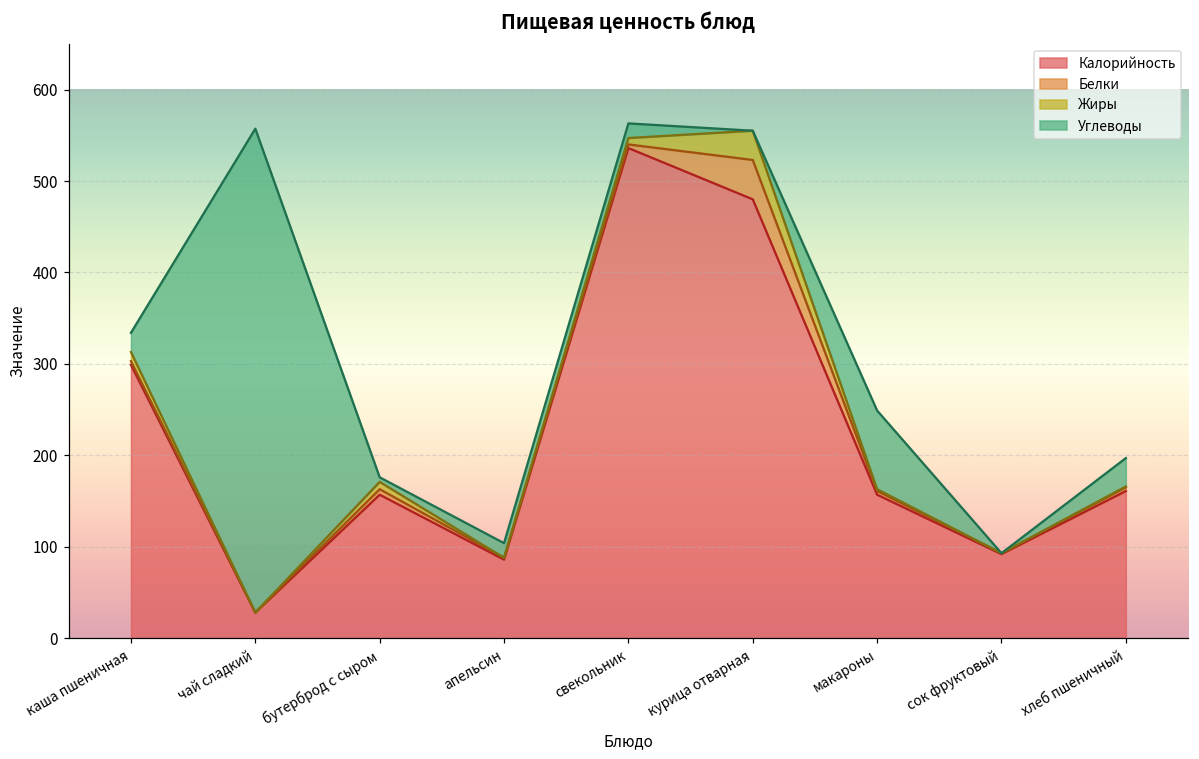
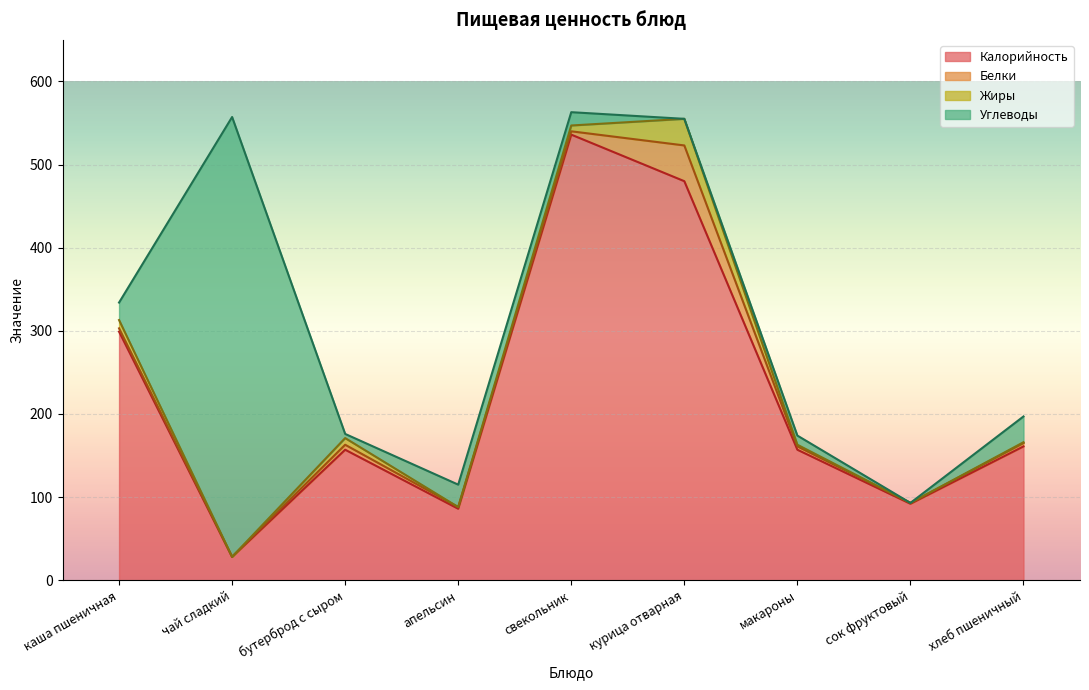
  {
    "Углеводы": {
      "каша пшеничная": 20,
      "чай сладкий": 530,
      "бутерброд с сыром": 10,
-     "апельсин": 20,
+     "апельсин": 30,
      "свекольник": 20,
-     "макароны": 90,
+     "макароны": 10,
      "хлеб пшеничный": 30
    }
  }
